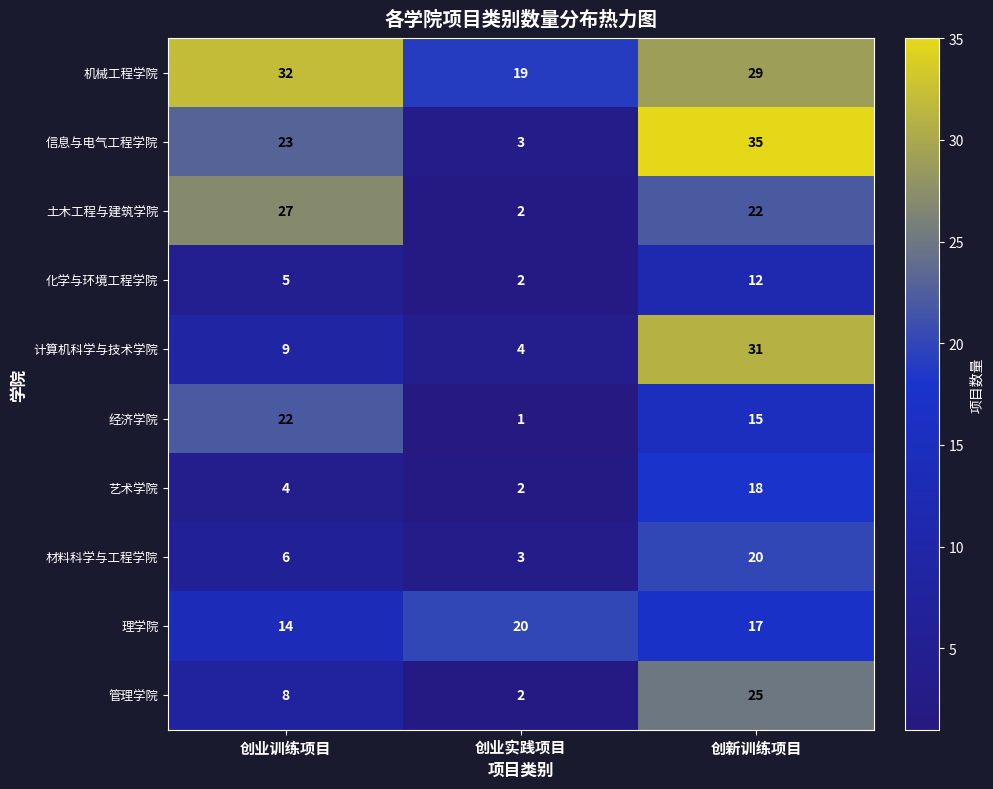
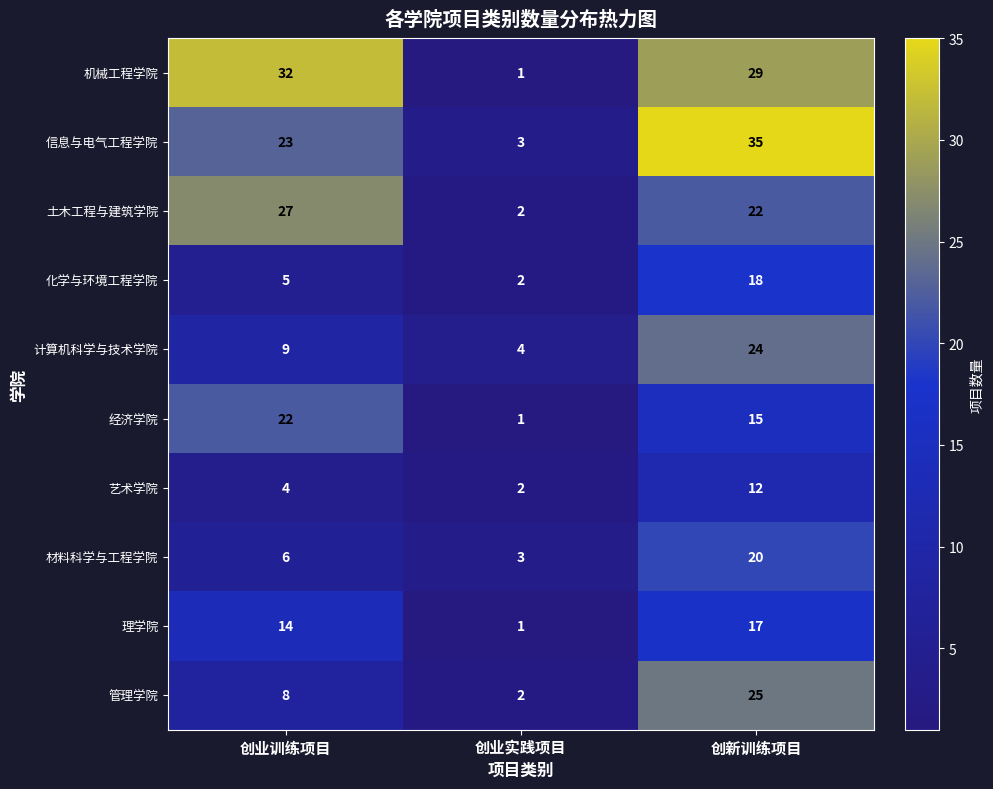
  {
    "机械工程学院": {
      "创业训练项目": 32,
-     "创业实践项目": 19,
+     "创业实践项目": 1,
      "创新训练项目": 29
    },
    "信息与电气工程学院": {
      "创业训练项目": 23,
      "创业实践项目": 3,
      "创新训练项目": 35
    },
    "土木工程与建筑学院": {
      "创业训练项目": 27,
      "创业实践项目": 2,
      "创新训练项目": 22
    },
    "化学与环境工程学院": {
      "创业训练项目": 5,
      "创业实践项目": 2,
-     "创新训练项目": 12
+     "创新训练项目": 18
    },
    "计算机科学与技术学院": {
      "创业训练项目": 9,
      "创业实践项目": 4,
-     "创新训练项目": 31
+     "创新训练项目": 24
    },
    "经济学院": {
      "创业训练项目": 22,
      "创业实践项目": 1,
      "创新训练项目": 15
    },
    "艺术学院": {
      "创业训练项目": 4,
      "创业实践项目": 2,
-     "创新训练项目": 18
+     "创新训练项目": 12
    },
    "材料科学与工程学院": {
      "创业训练项目": 6,
      "创业实践项目": 3,
      "创新训练项目": 20
    },
    "理学院": {
      "创业训练项目": 14,
-     "创业实践项目": 20,
+     "创业实践项目": 1,
      "创新训练项目": 17
    },
    "管理学院": {
      "创业训练项目": 8,
      "创业实践项目": 2,
      "创新训练项目": 25
    }
  }
